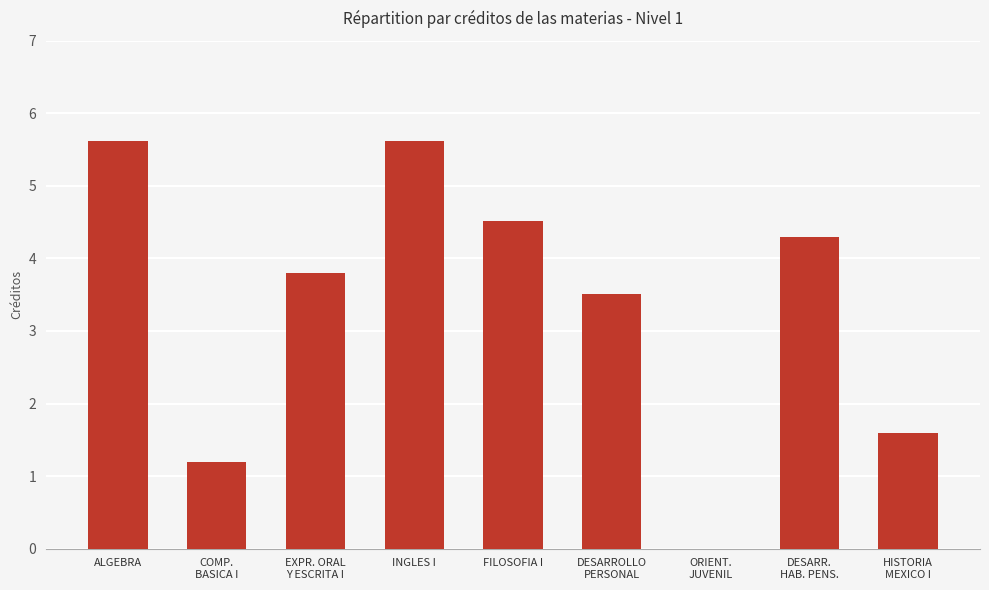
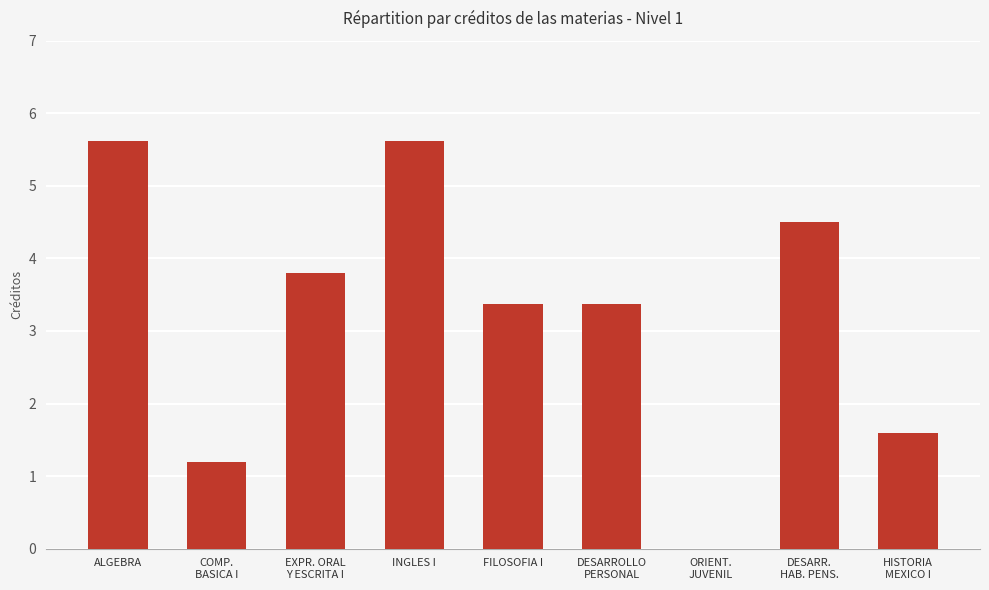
  {
    "ALGEBRA": 5.6,
    "COMP. BASICA I": 1.2,
    "EXPR. ORAL Y ESCRITA I": 3.8,
    "INGLES I": 5.6,
-   "FILOSOFIA I": 4.5,
-   "DESARROLLO PERSONAL": 3.5,
-   "DESARR. HAB. PENS.": 4.3,
+   "FILOSOFIA I": 3.4,
+   "DESARROLLO PERSONAL": 3.4,
+   "DESARR. HAB. PENS.": 4.5,
    "HISTORIA MEXICO I": 1.6
  }
